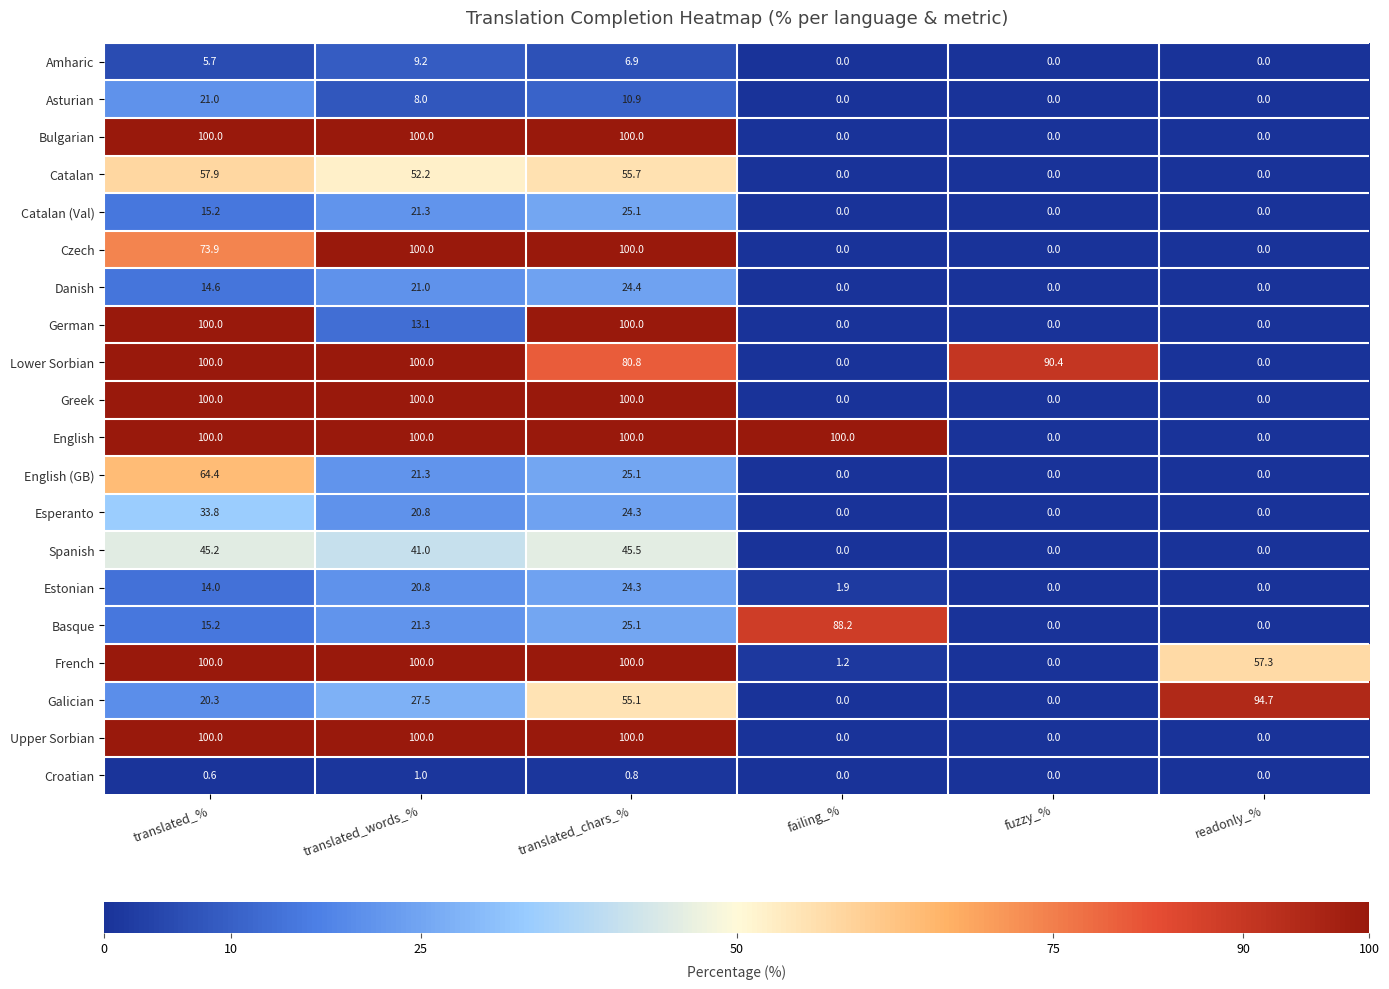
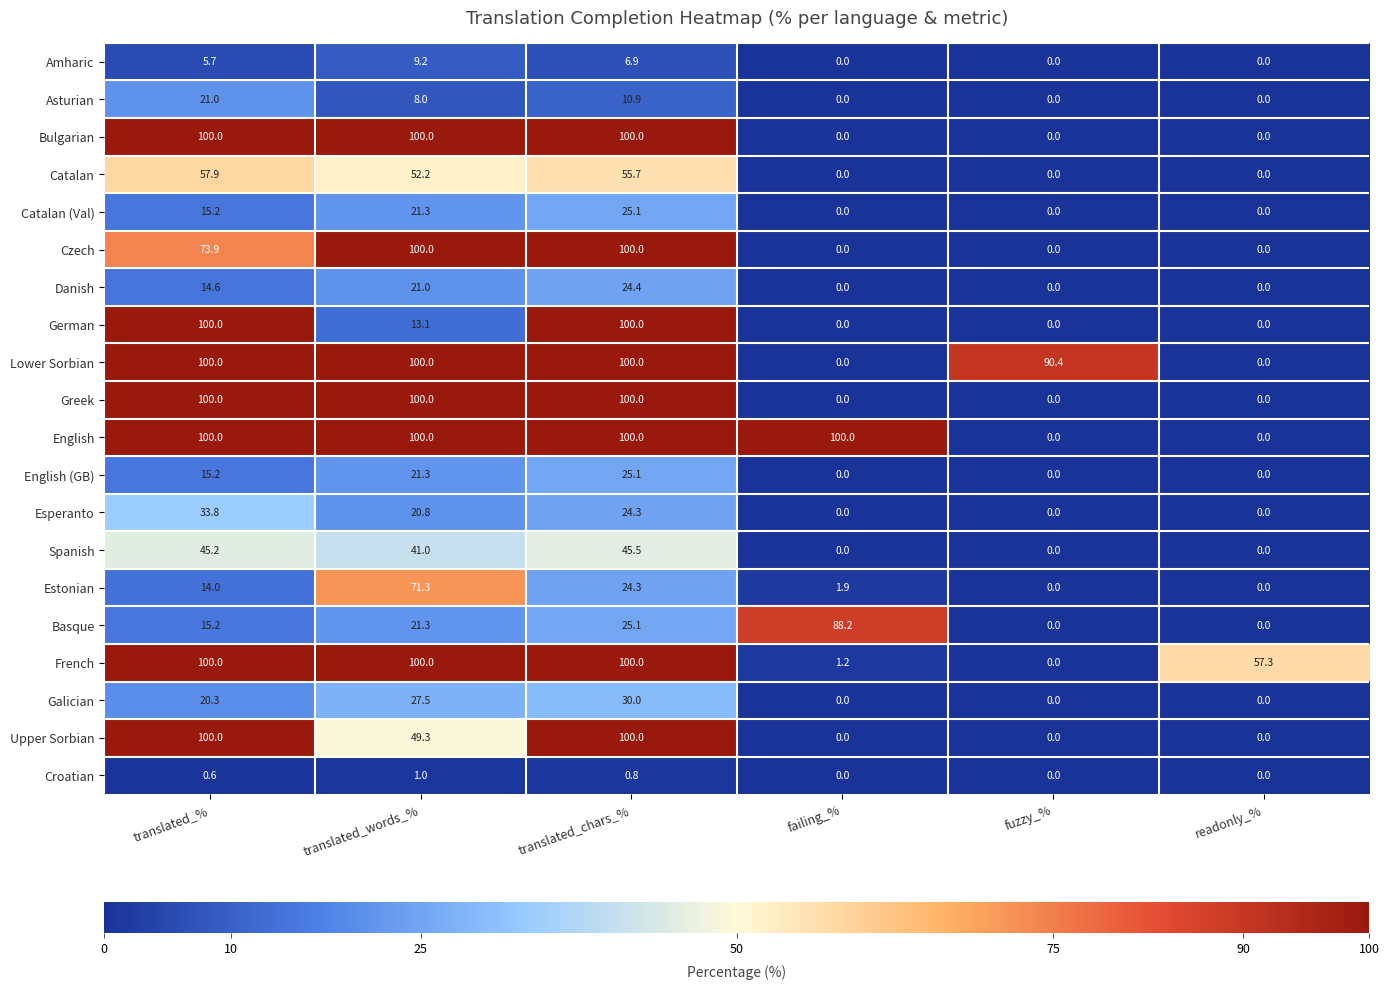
  {
    "Amharic": {
      "translated_%": 5.7,
      "translated_words_%": 9.2,
      "translated_chars_%": 6.9,
      "failing_%": 0.0,
      "fuzzy_%": 0.0,
      "readonly_%": 0.0
    },
    "Asturian": {
      "translated_%": 21.0,
      "translated_words_%": 8.0,
      "translated_chars_%": 10.9,
      "failing_%": 0.0,
      "fuzzy_%": 0.0,
      "readonly_%": 0.0
    },
    "Bulgarian": {
      "translated_%": 100.0,
      "translated_words_%": 100.0,
      "translated_chars_%": 100.0,
      "failing_%": 0.0,
      "fuzzy_%": 0.0,
      "readonly_%": 0.0
    },
    "Catalan": {
      "translated_%": 57.9,
      "translated_words_%": 52.2,
      "translated_chars_%": 55.7,
      "failing_%": 0.0,
      "fuzzy_%": 0.0,
      "readonly_%": 0.0
    },
    "Catalan (Val)": {
      "translated_%": 15.2,
      "translated_words_%": 21.3,
      "translated_chars_%": 25.1,
      "failing_%": 0.0,
      "fuzzy_%": 0.0,
      "readonly_%": 0.0
    },
    "Czech": {
      "translated_%": 73.9,
      "translated_words_%": 100.0,
      "translated_chars_%": 100.0,
      "failing_%": 0.0,
      "fuzzy_%": 0.0,
      "readonly_%": 0.0
    },
    "Danish": {
      "translated_%": 14.6,
      "translated_words_%": 21.0,
      "translated_chars_%": 24.4,
      "failing_%": 0.0,
      "fuzzy_%": 0.0,
      "readonly_%": 0.0
    },
    "German": {
      "translated_%": 100.0,
      "translated_words_%": 13.1,
      "translated_chars_%": 100.0,
      "failing_%": 0.0,
      "fuzzy_%": 0.0,
      "readonly_%": 0.0
    },
    "Lower Sorbian": {
      "translated_%": 100.0,
      "translated_words_%": 100.0,
-     "translated_chars_%": 80.8,
+     "translated_chars_%": 100.0,
      "failing_%": 0.0,
      "fuzzy_%": 90.4,
      "readonly_%": 0.0
    },
    "Greek": {
      "translated_%": 100.0,
      "translated_words_%": 100.0,
      "translated_chars_%": 100.0,
      "failing_%": 0.0,
      "fuzzy_%": 0.0,
      "readonly_%": 0.0
    },
    "English": {
      "translated_%": 100.0,
      "translated_words_%": 100.0,
      "translated_chars_%": 100.0,
      "failing_%": 100.0,
      "fuzzy_%": 0.0,
      "readonly_%": 0.0
    },
    "English (GB)": {
-     "translated_%": 64.4,
+     "translated_%": 15.2,
      "translated_words_%": 21.3,
      "translated_chars_%": 25.1,
      "failing_%": 0.0,
      "fuzzy_%": 0.0,
      "readonly_%": 0.0
    },
    "Esperanto": {
      "translated_%": 33.8,
      "translated_words_%": 20.8,
      "translated_chars_%": 24.3,
      "failing_%": 0.0,
      "fuzzy_%": 0.0,
      "readonly_%": 0.0
    },
    "Spanish": {
      "translated_%": 45.2,
      "translated_words_%": 41.0,
      "translated_chars_%": 45.5,
      "failing_%": 0.0,
      "fuzzy_%": 0.0,
      "readonly_%": 0.0
    },
    "Estonian": {
      "translated_%": 14.0,
-     "translated_words_%": 20.8,
+     "translated_words_%": 71.3,
      "translated_chars_%": 24.3,
      "failing_%": 1.9,
      "fuzzy_%": 0.0,
      "readonly_%": 0.0
    },
    "Basque": {
      "translated_%": 15.2,
      "translated_words_%": 21.3,
      "translated_chars_%": 25.1,
      "failing_%": 88.2,
      "fuzzy_%": 0.0,
      "readonly_%": 0.0
    },
    "French": {
      "translated_%": 100.0,
      "translated_words_%": 100.0,
      "translated_chars_%": 100.0,
      "failing_%": 1.2,
      "fuzzy_%": 0.0,
      "readonly_%": 57.3
    },
    "Galician": {
      "translated_%": 20.3,
      "translated_words_%": 27.5,
-     "translated_chars_%": 55.1,
+     "translated_chars_%": 30.0,
      "failing_%": 0.0,
      "fuzzy_%": 0.0,
-     "readonly_%": 94.7
+     "readonly_%": 0.0
    },
    "Upper Sorbian": {
      "translated_%": 100.0,
-     "translated_words_%": 100.0,
+     "translated_words_%": 49.3,
      "translated_chars_%": 100.0,
      "failing_%": 0.0,
      "fuzzy_%": 0.0,
      "readonly_%": 0.0
    },
    "Croatian": {
      "translated_%": 0.6,
      "translated_words_%": 1.0,
      "translated_chars_%": 0.8,
      "failing_%": 0.0,
      "fuzzy_%": 0.0,
      "readonly_%": 0.0
    }
  }
